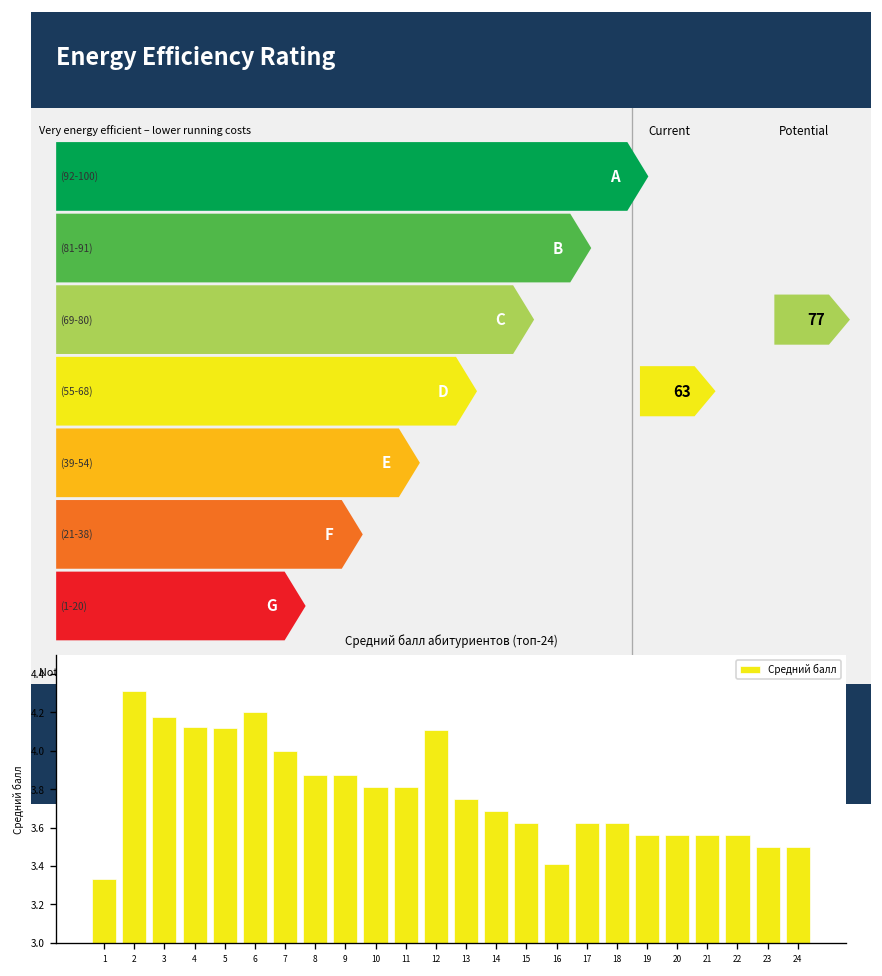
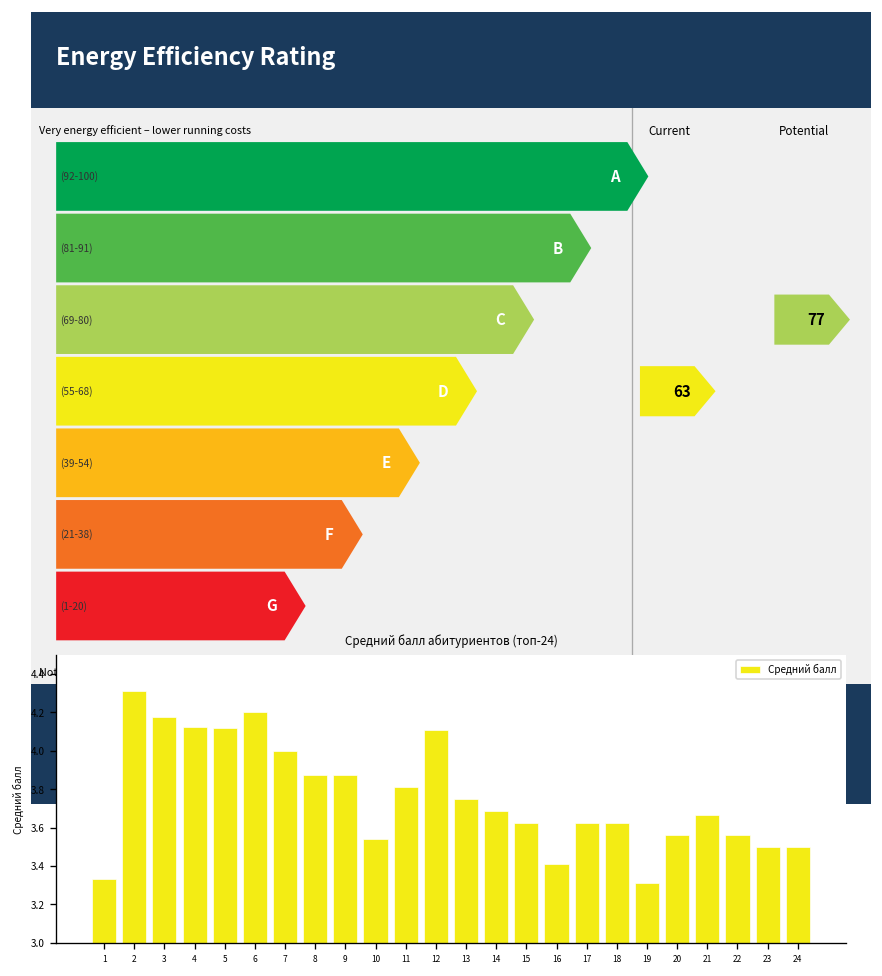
  {
    "1": 3.33,
    "2": 4.31,
    "3": 4.18,
    "4": 4.13,
    "5": 4.12,
    "6": 4.20,
    "7": 4.00,
    "8": 3.88,
    "9": 3.88,
-   "10": 3.81,
+   "10": 3.54,
    "11": 3.81,
    "12": 4.11,
    "13": 3.75,
    "14": 3.69,
    "15": 3.63,
    "16": 3.41,
    "17": 3.63,
    "18": 3.63,
-   "19": 3.56,
+   "19": 3.31,
    "20": 3.56,
-   "21": 3.56,
+   "21": 3.66,
    "22": 3.56,
    "23": 3.50,
    "24": 3.50
  }
